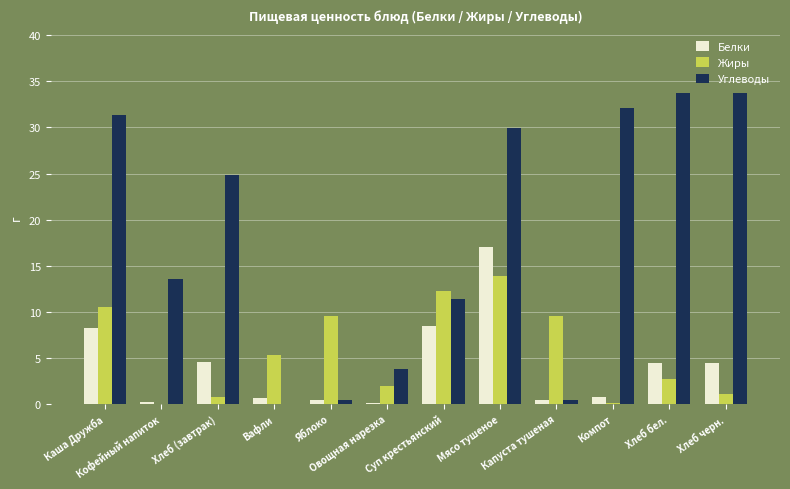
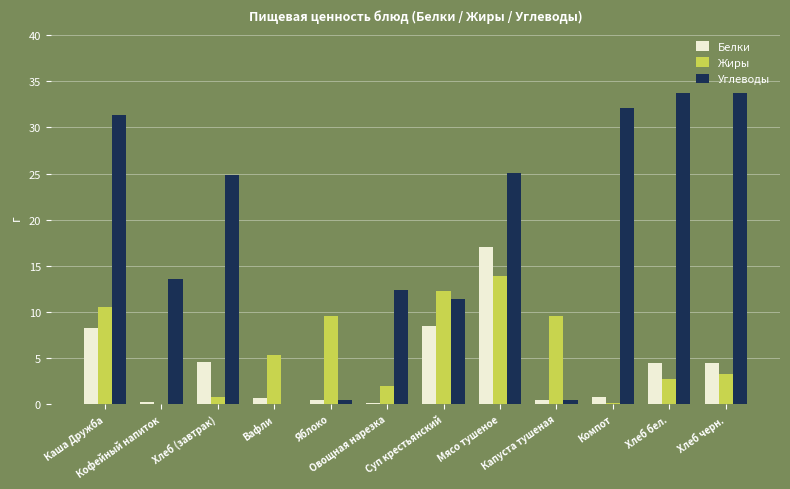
  {
    "Белки": {
      "Каша Дружба": 8,
      "Хлеб (завтрак)": 5,
      "Вафли": 1,
      "Яблоко": 0,
      "Суп крестьянский": 8,
      "Мясо тушеное": 17,
      "Капуста тушеная": 0,
      "Компот": 1,
      "Хлеб бел.": 4,
      "Хлеб черн.": 4
    },
    "Жиры": {
      "Каша Дружба": 11,
      "Кофейный напиток": 0,
      "Хлеб (завтрак)": 1,
      "Вафли": 5,
      "Яблоко": 10,
      "Овощная нарезка": 2,
      "Суп крестьянский": 12,
      "Мясо тушеное": 14,
      "Капуста тушеная": 10,
      "Хлеб бел.": 3,
-     "Хлеб черн.": 1
+     "Хлеб черн.": 3
    },
    "Углеводы": {
      "Каша Дружба": 31,
      "Кофейный напиток": 14,
      "Хлеб (завтрак)": 25,
      "Вафли": 0,
      "Яблоко": 0,
-     "Овощная нарезка": 4,
+     "Овощная нарезка": 12,
      "Суп крестьянский": 11,
-     "Мясо тушеное": 30,
+     "Мясо тушеное": 25,
      "Капуста тушеная": 0,
      "Компот": 32,
      "Хлеб бел.": 34,
      "Хлеб черн.": 34
    }
  }
